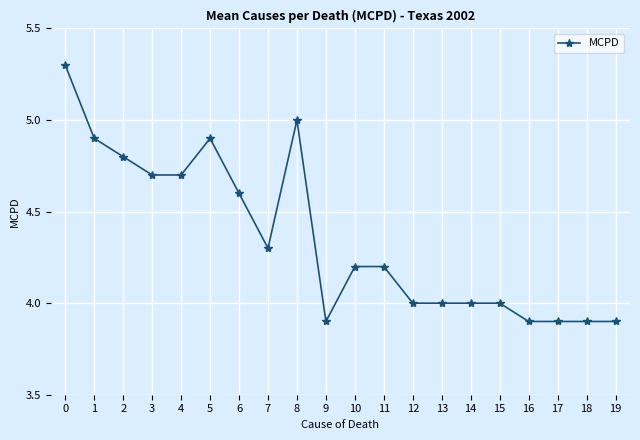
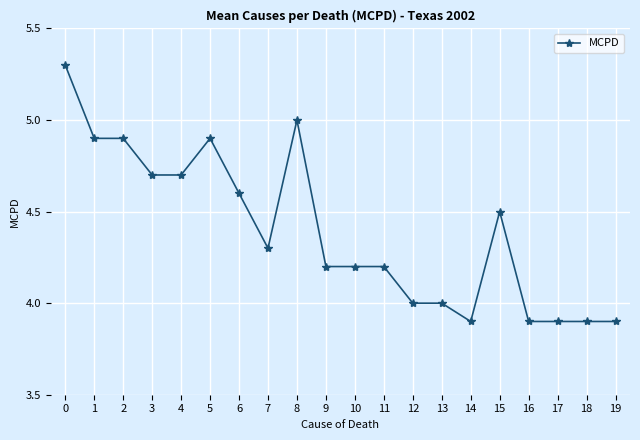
  {
    "0": 5.3,
    "1": 4.9,
-   "2": 4.8,
+   "2": 4.9,
    "3": 4.7,
    "4": 4.7,
    "5": 4.9,
    "6": 4.6,
    "7": 4.3,
    "8": 5.0,
-   "9": 3.9,
+   "9": 4.2,
    "10": 4.2,
    "11": 4.2,
    "12": 4.0,
    "13": 4.0,
-   "14": 4.0,
-   "15": 4.0,
+   "14": 3.9,
+   "15": 4.5,
    "16": 3.9,
    "17": 3.9,
    "18": 3.9,
    "19": 3.9
  }
